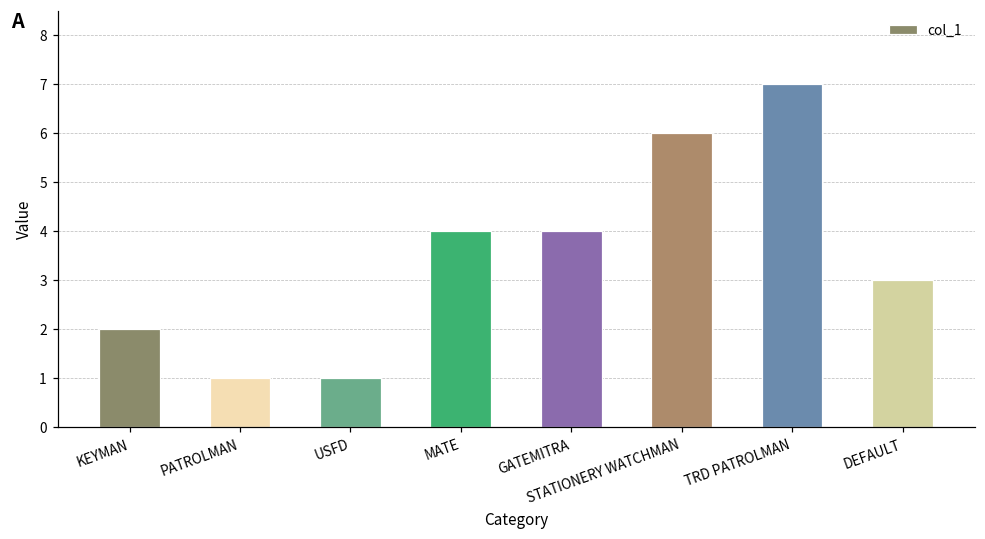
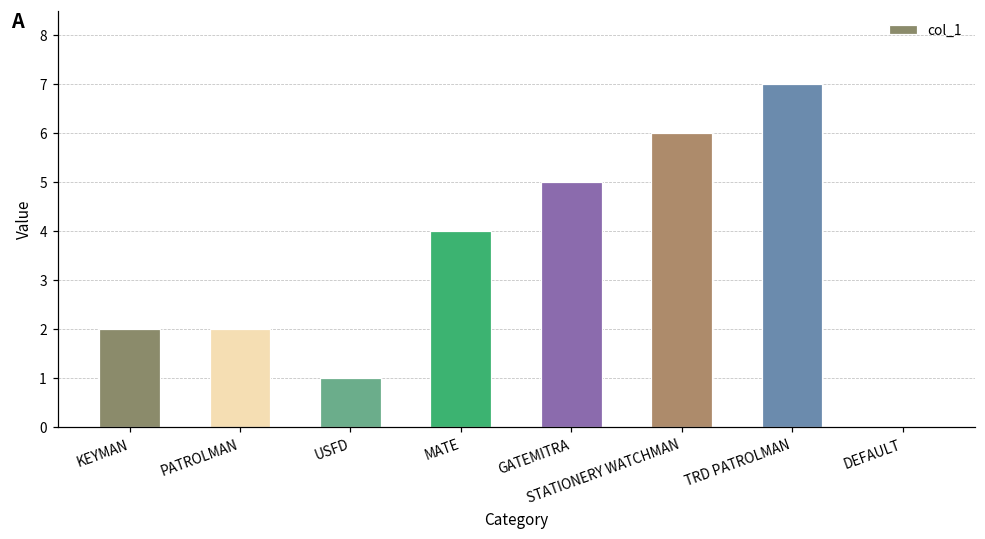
  {
    "KEYMAN": 2,
-   "PATROLMAN": 1,
+   "PATROLMAN": 2,
    "USFD": 1,
    "MATE": 4,
-   "GATEMITRA": 4,
+   "GATEMITRA": 5,
    "STATIONERY WATCHMAN": 6,
    "TRD PATROLMAN": 7,
-   "DEFAULT": 3
+   "DEFAULT": 0
  }
